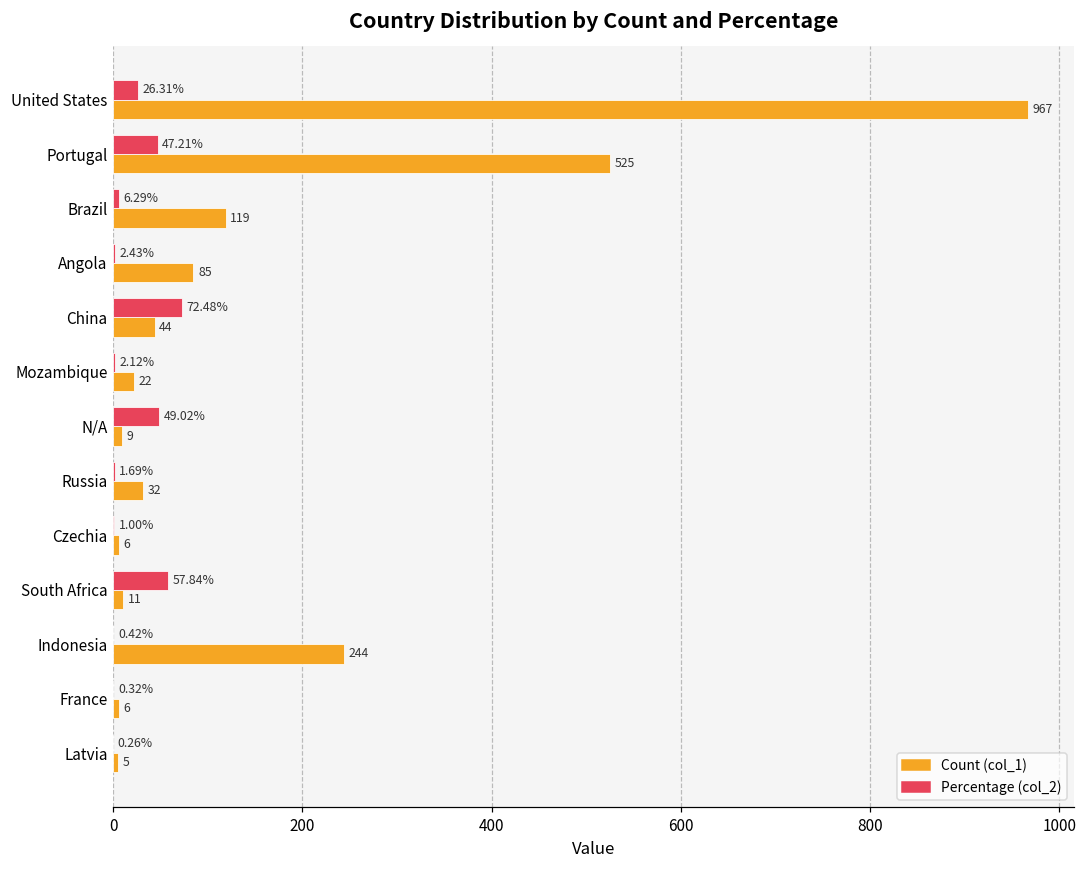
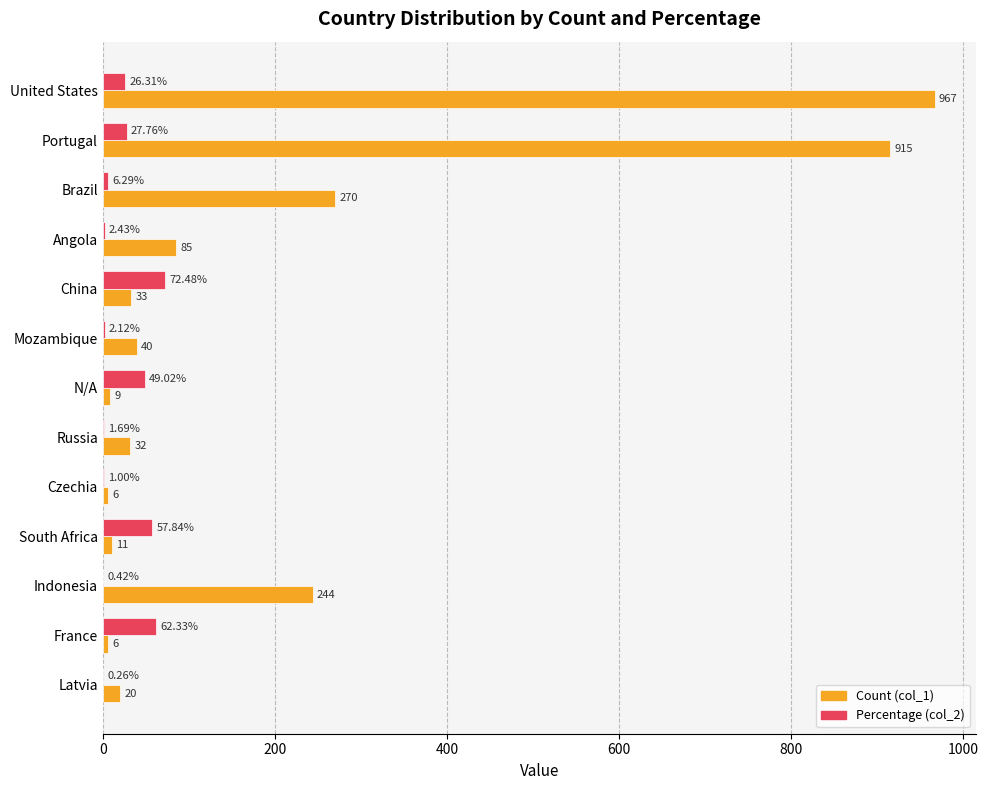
  {
    "Count (col_1)": {
      "United States": "967",
-     "Portugal": "525",
-     "Brazil": "119",
+     "Portugal": "915",
+     "Brazil": "270",
      "Angola": "85",
-     "China": "44",
-     "Mozambique": "22",
+     "China": "33",
+     "Mozambique": "40",
      "N/A": "9",
      "Russia": "32",
      "Czechia": "6",
      "South Africa": "11",
      "Indonesia": "244",
      "France": "6",
-     "Latvia": "5"
+     "Latvia": "20"
    },
    "Percentage (col_2)": {
      "United States": "26.31%",
-     "Portugal": "47.21%",
+     "Portugal": "27.76%",
      "Brazil": "6.29%",
      "Angola": "2.43%",
      "China": "72.48%",
      "Mozambique": "2.12%",
      "N/A": "49.02%",
      "Russia": "1.69%",
      "Czechia": "1.00%",
      "South Africa": "57.84%",
      "Indonesia": "0.42%",
-     "France": "0.32%",
+     "France": "62.33%",
      "Latvia": "0.26%"
    }
  }
